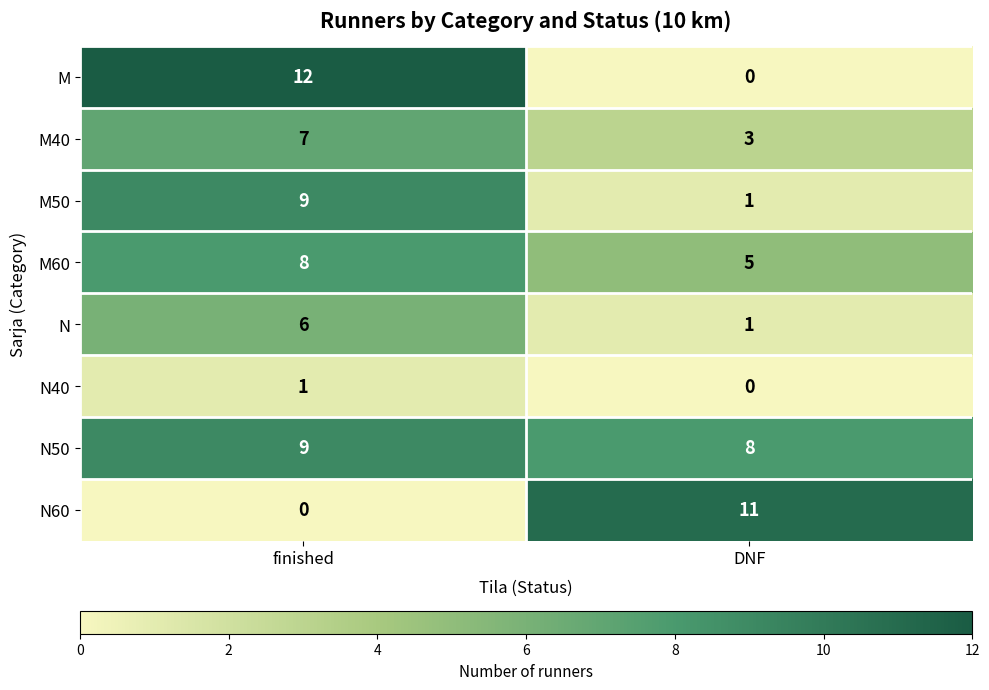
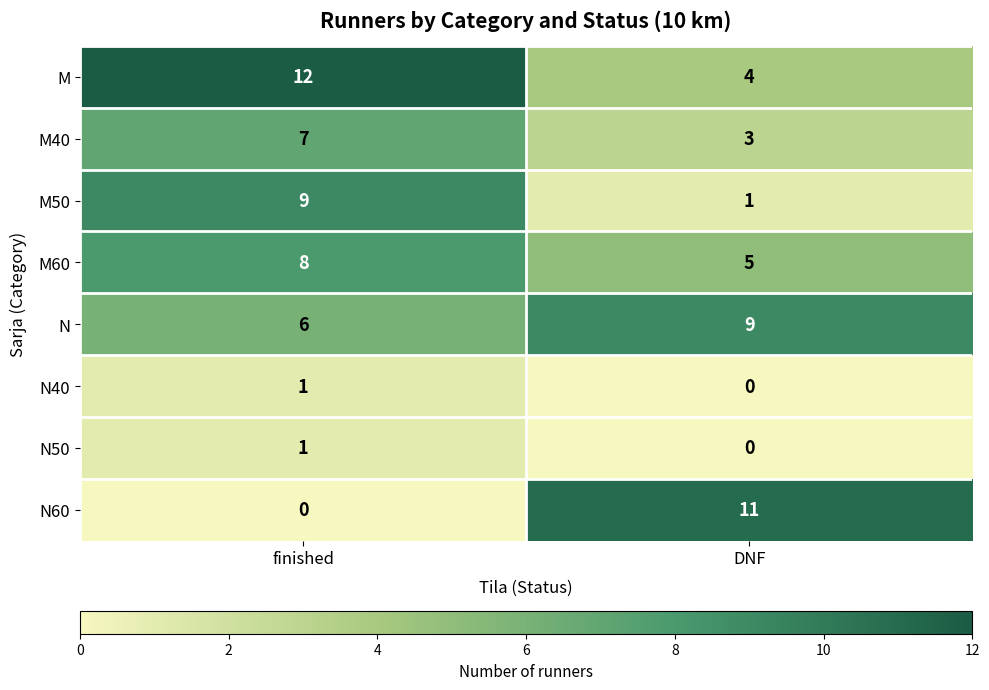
  {
    "M": {
      "finished": 12,
-     "DNF": 0
+     "DNF": 4
    },
    "M40": {
      "finished": 7,
      "DNF": 3
    },
    "M50": {
      "finished": 9,
      "DNF": 1
    },
    "M60": {
      "finished": 8,
      "DNF": 5
    },
    "N": {
      "finished": 6,
-     "DNF": 1
+     "DNF": 9
    },
    "N40": {
      "finished": 1,
      "DNF": 0
    },
    "N50": {
-     "finished": 9,
-     "DNF": 8
+     "finished": 1,
+     "DNF": 0
    },
    "N60": {
      "finished": 0,
      "DNF": 11
    }
  }
